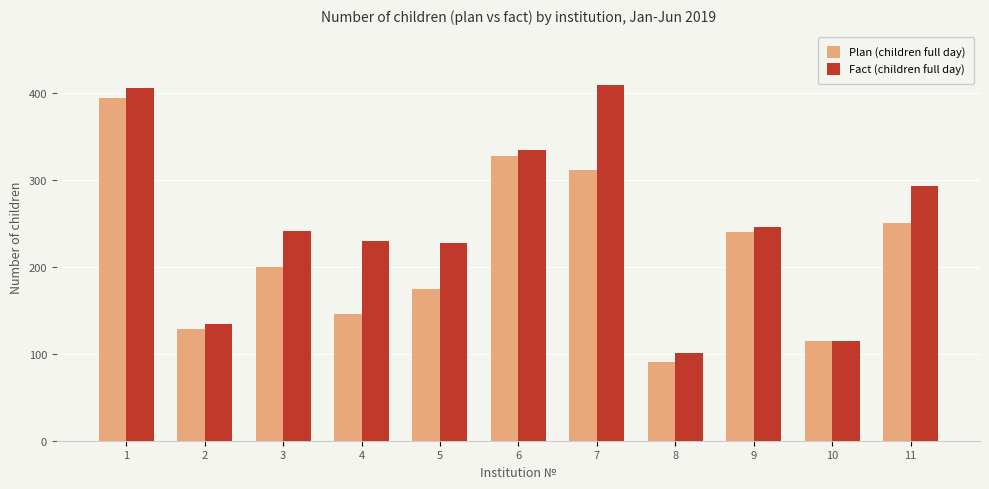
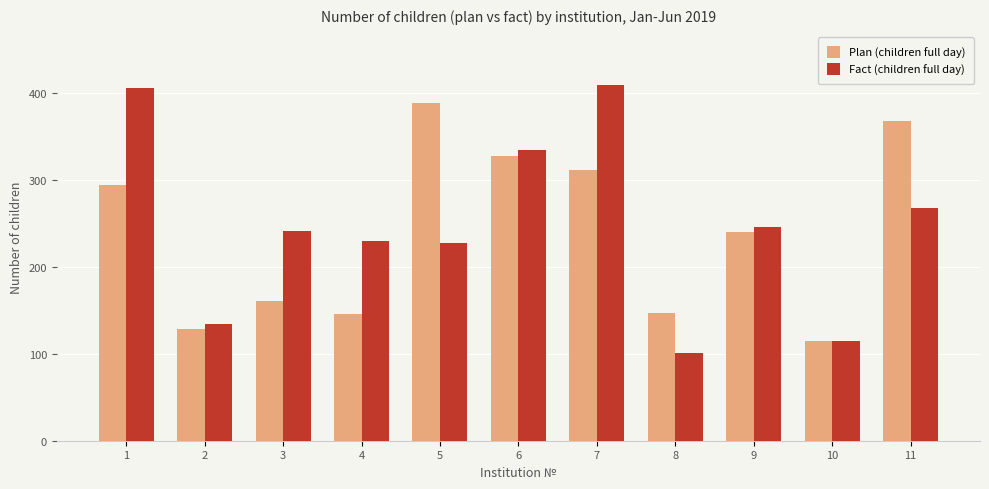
  {
    "Plan (children full day)": {
-     "1": 390,
+     "1": 290,
      "2": 130,
-     "3": 200,
+     "3": 160,
      "4": 150,
-     "5": 180,
+     "5": 390,
      "6": 330,
      "7": 310,
-     "8": 90,
+     "8": 150,
      "9": 240,
      "10": 120,
-     "11": 250
+     "11": 370
    },
    "Fact (children full day)": {
      "1": 410,
      "2": 130,
      "3": 240,
      "4": 230,
      "5": 230,
      "6": 330,
      "7": 410,
      "8": 100,
      "9": 250,
      "10": 120,
-     "11": 290
+     "11": 270
    }
  }
